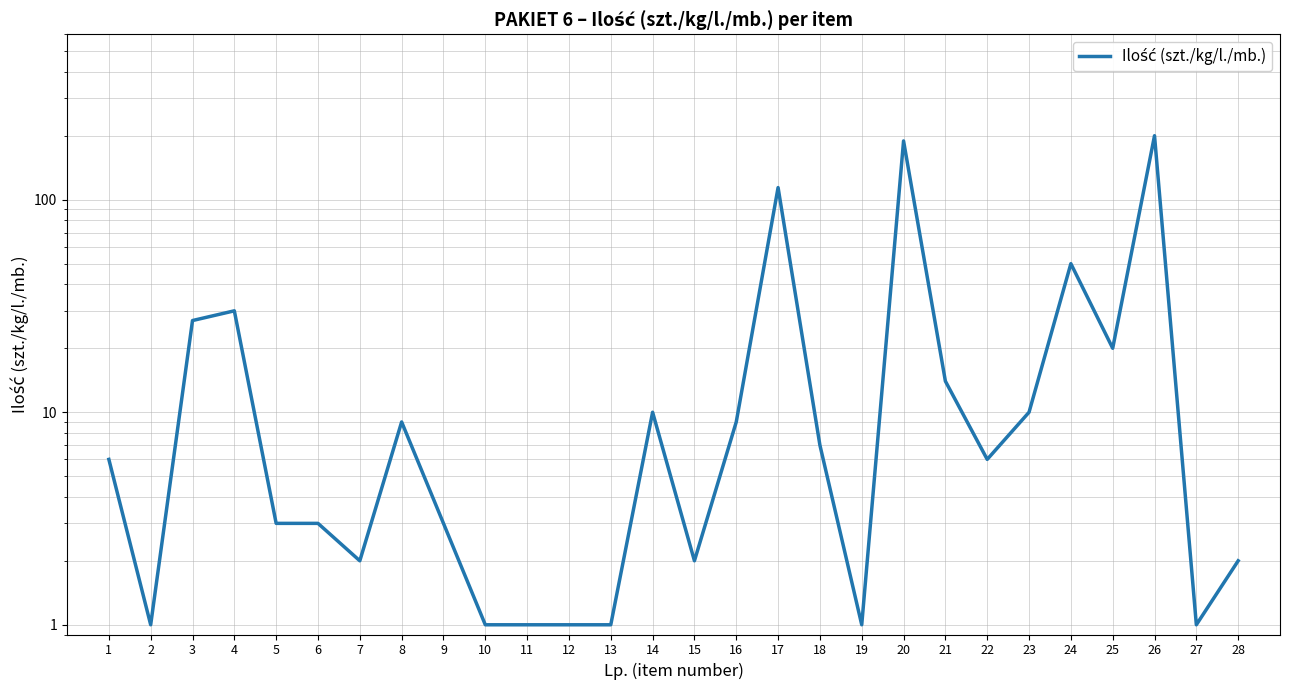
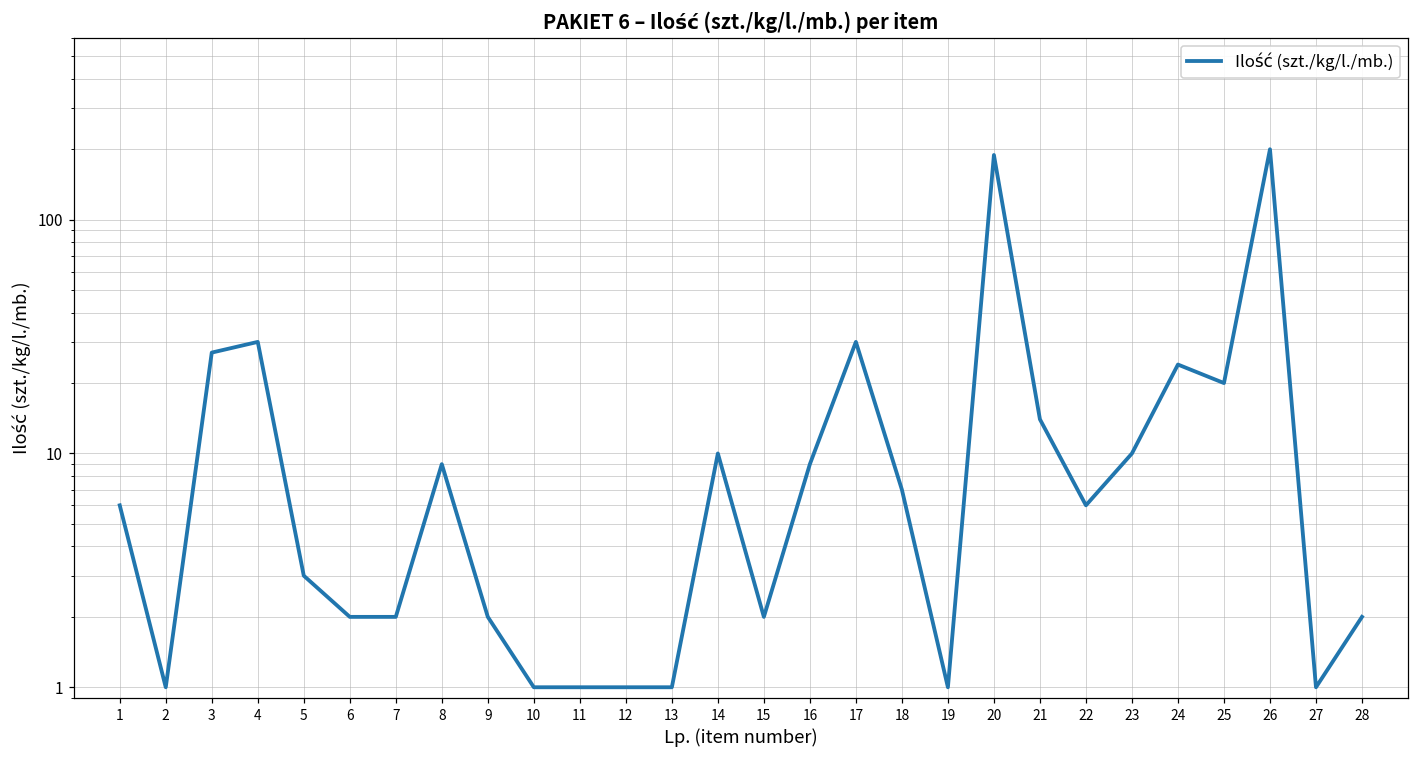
  {
    "1": 6,
    "2": 1,
    "3": 27,
    "4": 30,
    "5": 3,
-   "6": 3,
+   "6": 2,
    "7": 2,
    "8": 9,
-   "9": 3,
+   "9": 2,
    "10": 1,
    "11": 1,
    "12": 1,
    "13": 1,
    "14": 10,
    "15": 2,
    "16": 9,
-   "17": 110,
+   "17": 30,
    "18": 7,
    "19": 1,
    "20": 190,
    "21": 14,
    "22": 6,
    "23": 10,
-   "24": 50,
+   "24": 24,
    "25": 20,
    "26": 200,
    "27": 1,
    "28": 2
  }
